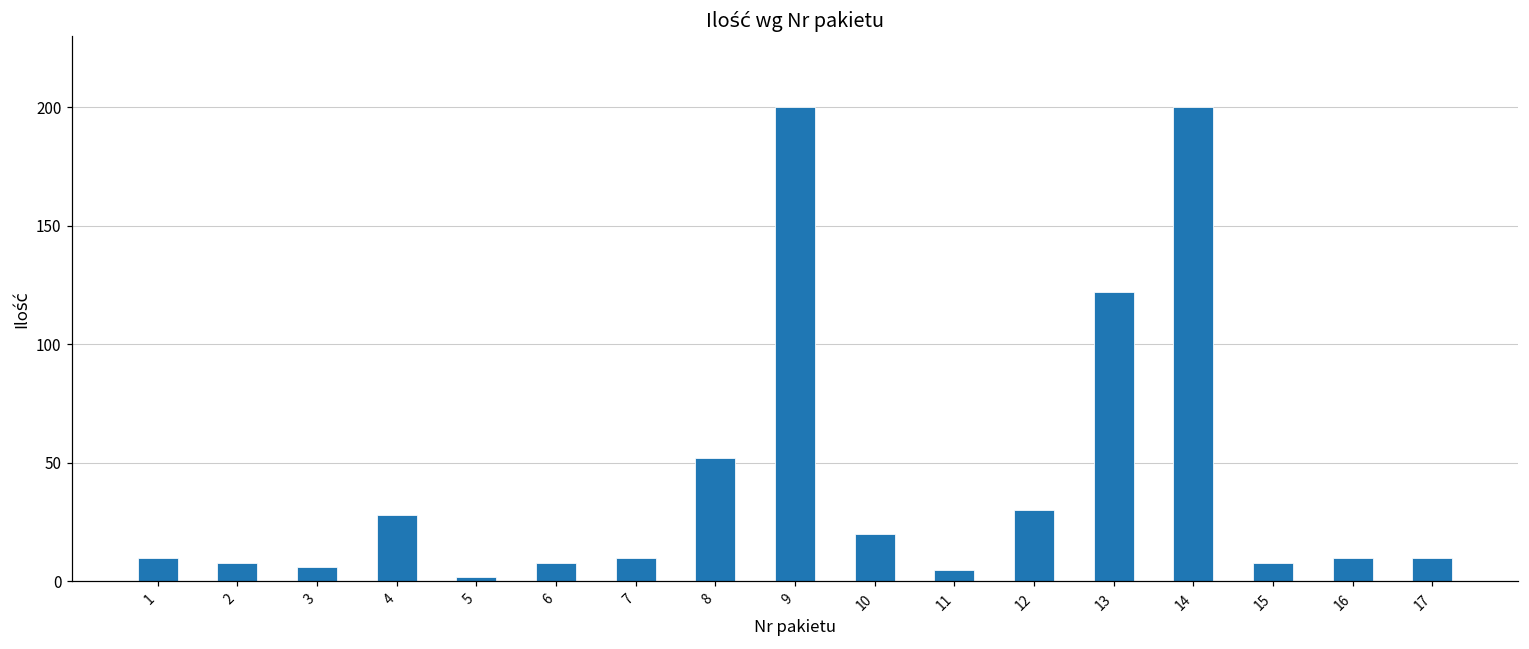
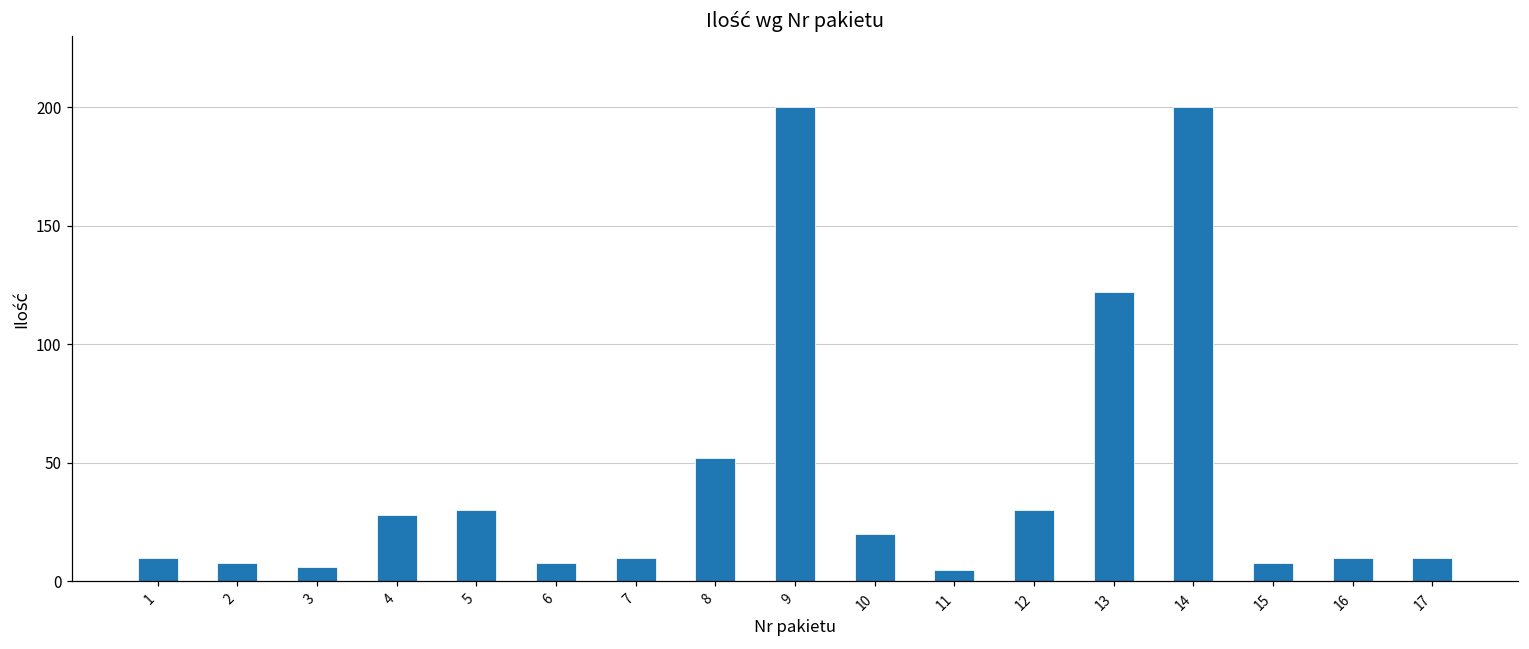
  {
    "1": 10,
    "2": 8,
    "3": 6,
    "4": 28,
-   "5": 2,
+   "5": 30,
    "6": 8,
    "7": 10,
    "8": 52,
    "9": 200,
    "10": 20,
    "11": 5,
    "12": 30,
    "13": 122,
    "14": 200,
    "15": 8,
    "16": 10,
    "17": 10
  }
